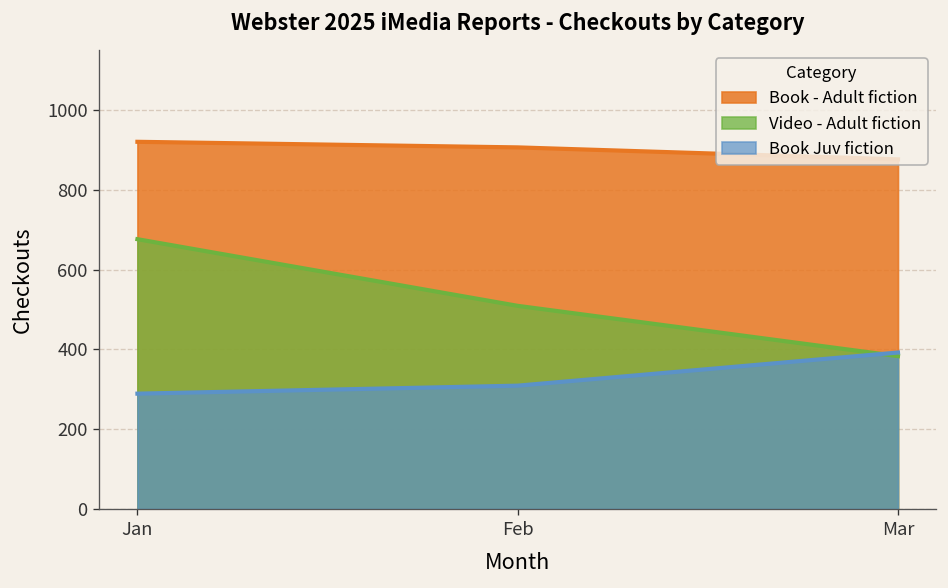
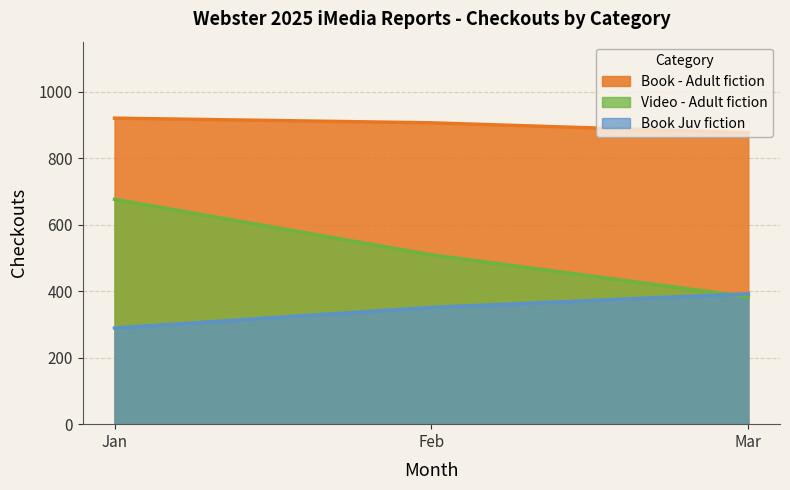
  {
    "Book - Adult fiction": {
      "Jan": 920,
      "Feb": 910
    },
    "Video - Adult fiction": {
      "Jan": 680,
      "Feb": 510,
      "Mar": 380
    },
    "Book Juv fiction": {
      "Jan": 290,
-     "Feb": 310,
+     "Feb": 350,
      "Mar": 390
    }
  }
